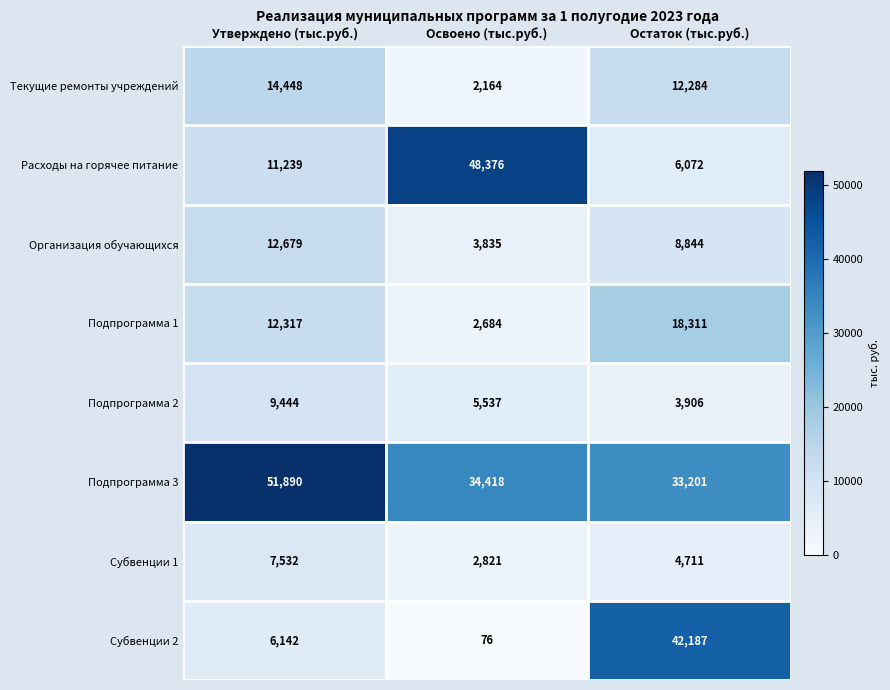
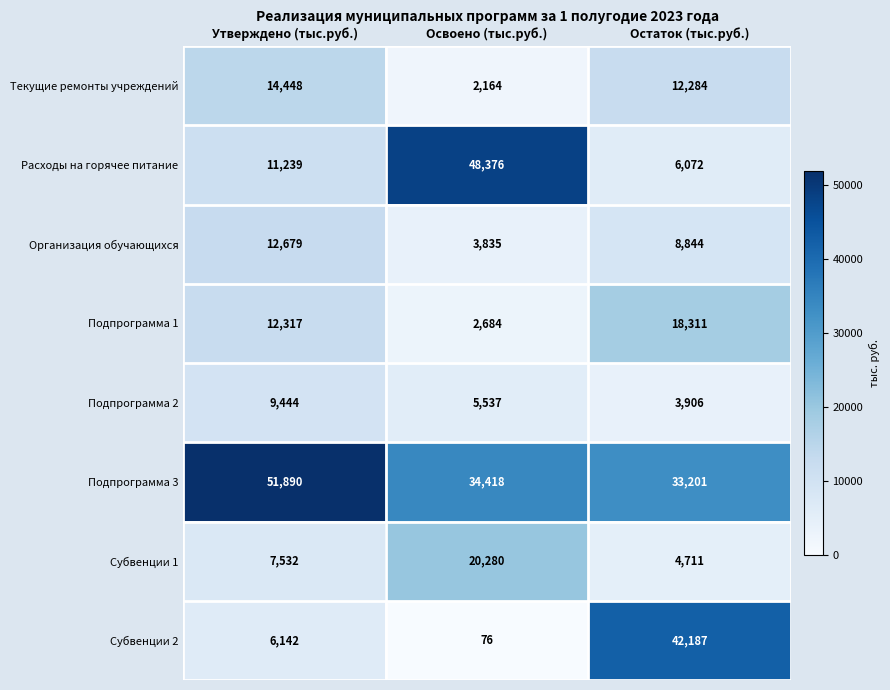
  {
    "Текущие ремонты учреждений": {
      "Утверждено (тыс.руб.)": "14,448",
      "Освоено (тыс.руб.)": "2,164",
      "Остаток (тыс.руб.)": "12,284"
    },
    "Расходы на горячее питание": {
      "Утверждено (тыс.руб.)": "11,239",
      "Освоено (тыс.руб.)": "48,376",
      "Остаток (тыс.руб.)": "6,072"
    },
    "Организация обучающихся": {
      "Утверждено (тыс.руб.)": "12,679",
      "Освоено (тыс.руб.)": "3,835",
      "Остаток (тыс.руб.)": "8,844"
    },
    "Подпрограмма 1": {
      "Утверждено (тыс.руб.)": "12,317",
      "Освоено (тыс.руб.)": "2,684",
      "Остаток (тыс.руб.)": "18,311"
    },
    "Подпрограмма 2": {
      "Утверждено (тыс.руб.)": "9,444",
      "Освоено (тыс.руб.)": "5,537",
      "Остаток (тыс.руб.)": "3,906"
    },
    "Подпрограмма 3": {
      "Утверждено (тыс.руб.)": "51,890",
      "Освоено (тыс.руб.)": "34,418",
      "Остаток (тыс.руб.)": "33,201"
    },
    "Субвенции 1": {
      "Утверждено (тыс.руб.)": "7,532",
-     "Освоено (тыс.руб.)": "2,821",
+     "Освоено (тыс.руб.)": "20,280",
      "Остаток (тыс.руб.)": "4,711"
    },
    "Субвенции 2": {
      "Утверждено (тыс.руб.)": "6,142",
      "Освоено (тыс.руб.)": "76",
      "Остаток (тыс.руб.)": "42,187"
    }
  }
